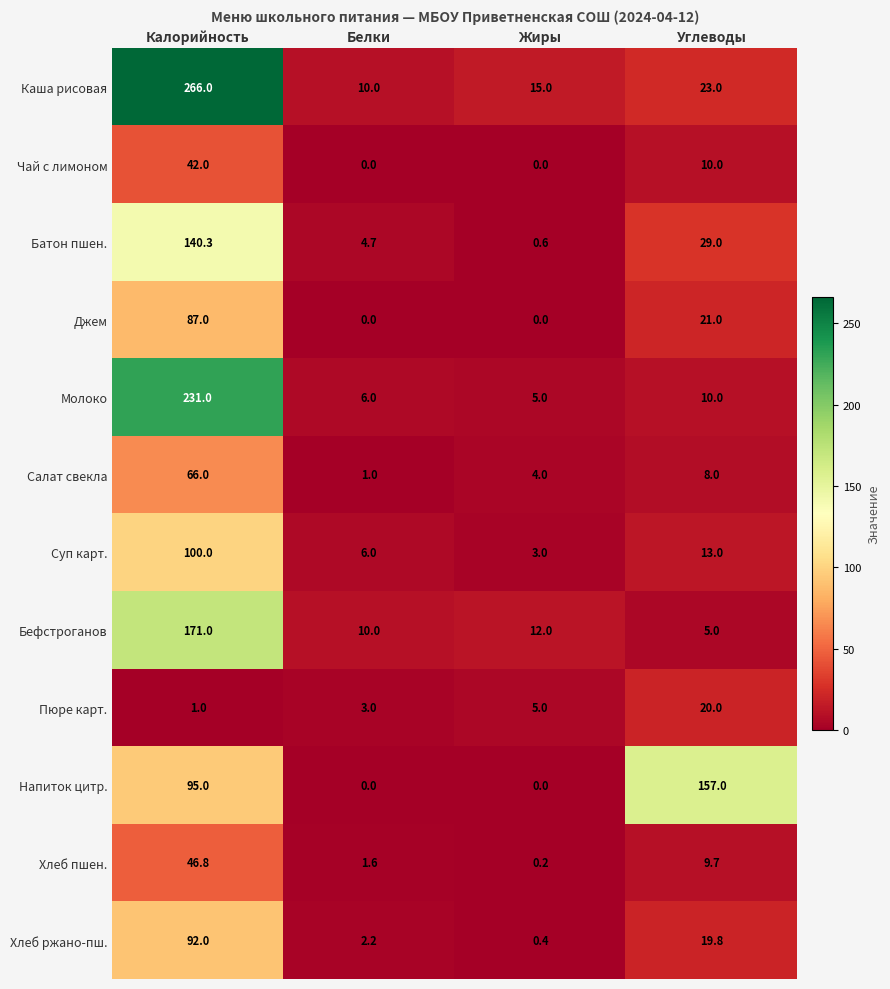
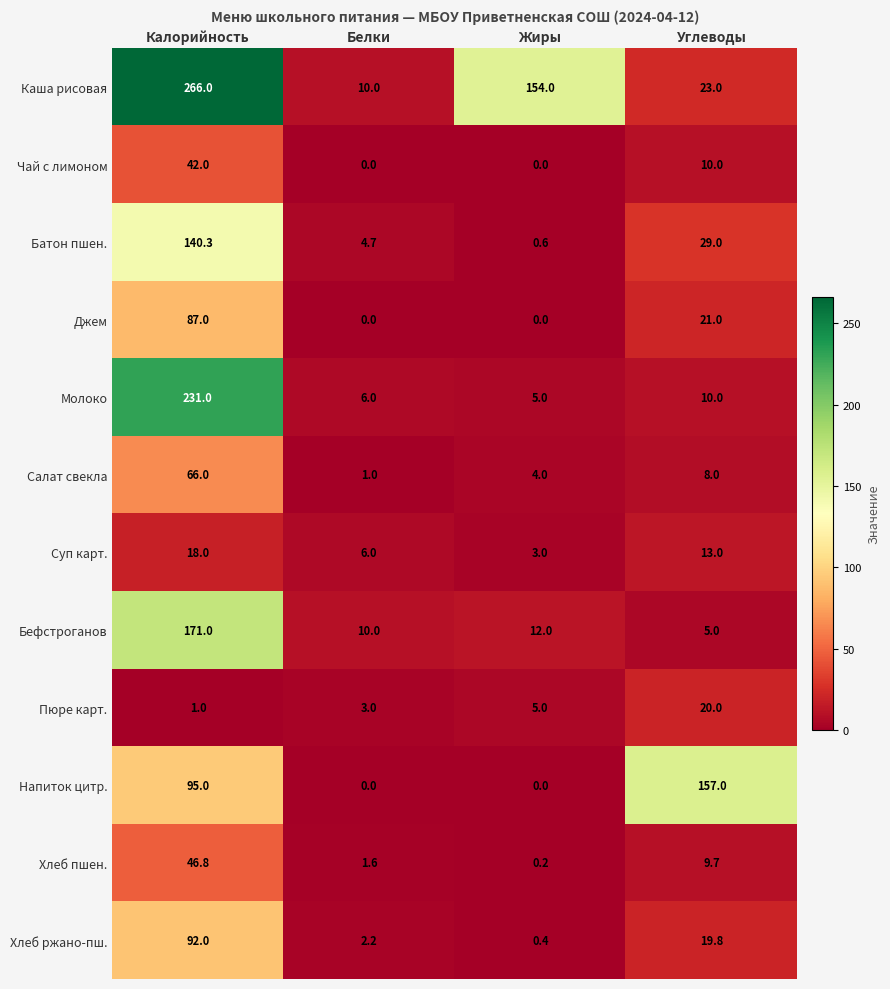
  {
    "Каша рисовая": {
      "Калорийность": 266.0,
      "Белки": 10.0,
-     "Жиры": 15.0,
+     "Жиры": 154.0,
      "Углеводы": 23.0
    },
    "Чай с лимоном": {
      "Калорийность": 42.0,
      "Белки": 0.0,
      "Жиры": 0.0,
      "Углеводы": 10.0
    },
    "Батон пшен.": {
      "Калорийность": 140.3,
      "Белки": 4.7,
      "Жиры": 0.6,
      "Углеводы": 29.0
    },
    "Джем": {
      "Калорийность": 87.0,
      "Белки": 0.0,
      "Жиры": 0.0,
      "Углеводы": 21.0
    },
    "Молоко": {
      "Калорийность": 231.0,
      "Белки": 6.0,
      "Жиры": 5.0,
      "Углеводы": 10.0
    },
    "Салат свекла": {
      "Калорийность": 66.0,
      "Белки": 1.0,
      "Жиры": 4.0,
      "Углеводы": 8.0
    },
    "Суп карт.": {
-     "Калорийность": 100.0,
+     "Калорийность": 18.0,
      "Белки": 6.0,
      "Жиры": 3.0,
      "Углеводы": 13.0
    },
    "Бефстроганов": {
      "Калорийность": 171.0,
      "Белки": 10.0,
      "Жиры": 12.0,
      "Углеводы": 5.0
    },
    "Пюре карт.": {
      "Калорийность": 1.0,
      "Белки": 3.0,
      "Жиры": 5.0,
      "Углеводы": 20.0
    },
    "Напиток цитр.": {
      "Калорийность": 95.0,
      "Белки": 0.0,
      "Жиры": 0.0,
      "Углеводы": 157.0
    },
    "Хлеб пшен.": {
      "Калорийность": 46.8,
      "Белки": 1.6,
      "Жиры": 0.2,
      "Углеводы": 9.7
    },
    "Хлеб ржано-пш.": {
      "Калорийность": 92.0,
      "Белки": 2.2,
      "Жиры": 0.4,
      "Углеводы": 19.8
    }
  }
